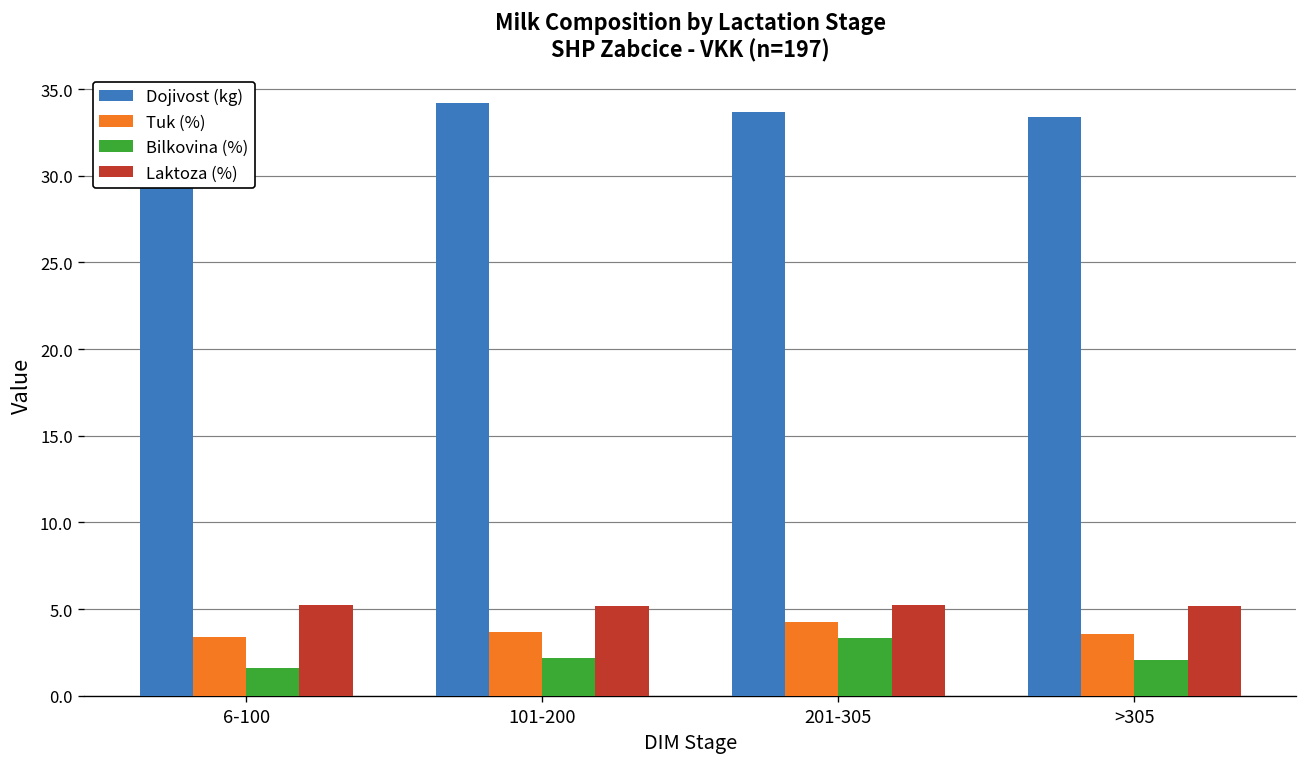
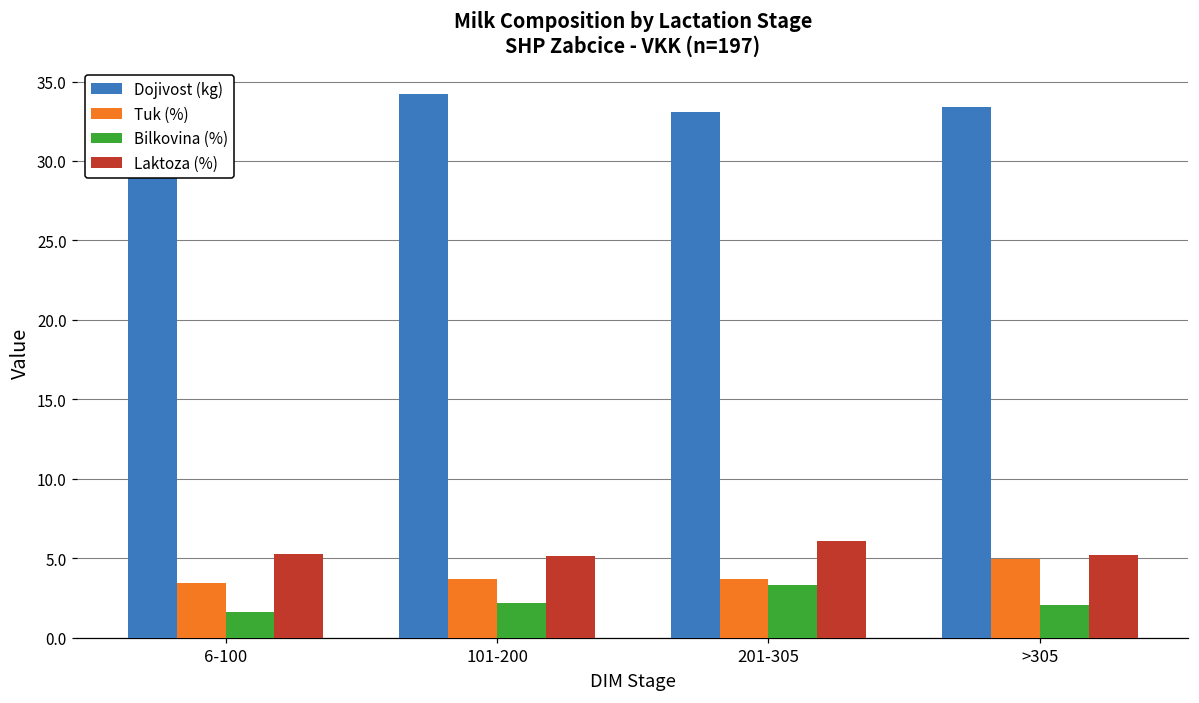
  {
    "Dojivost (kg)": {
      "101-200": 34.2,
-     "201-305": 33.7,
+     "201-305": 33.1,
      ">305": 33.4
    },
    "Tuk (%)": {
      "6-100": 3.4,
      "101-200": 3.7,
-     "201-305": 4.3,
-     ">305": 3.6
+     "201-305": 3.7,
+     ">305": 5.0
    },
    "Bilkovina (%)": {
      "6-100": 1.6,
      "101-200": 2.2,
      "201-305": 3.3,
      ">305": 2.1
    },
    "Laktoza (%)": {
      "6-100": 5.3,
      "101-200": 5.2,
-     "201-305": 5.2,
+     "201-305": 6.1,
      ">305": 5.2
    }
  }
